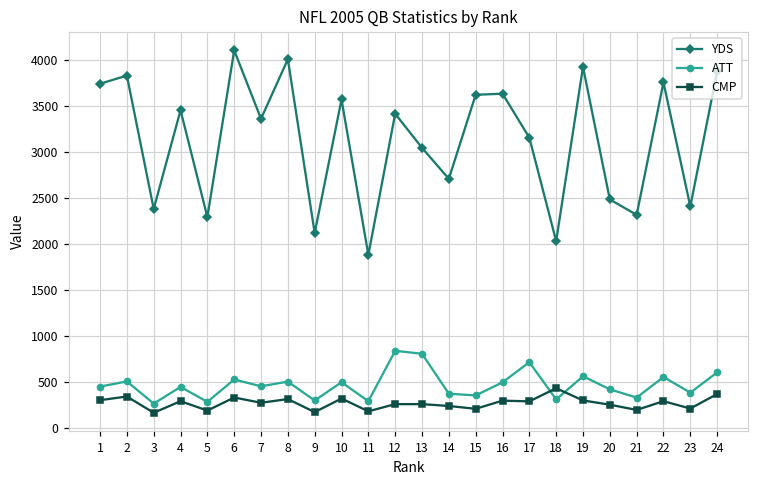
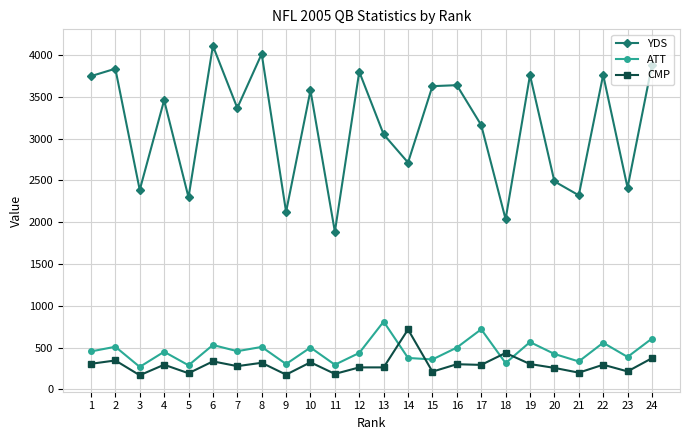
  {
    "YDS": {
      "1": 3700,
      "2": 3800,
      "3": 2400,
      "4": 3500,
      "5": 2300,
      "6": 4100,
      "7": 3400,
      "8": 4000,
      "9": 2100,
      "10": 3600,
      "11": 1900,
-     "12": 3400,
+     "12": 3800,
      "13": 3100,
      "14": 2700,
      "15": 3600,
      "16": 3600,
      "17": 3200,
      "18": 2000,
-     "19": 3900,
+     "19": 3800,
      "20": 2500,
      "21": 2300,
      "22": 3800,
      "23": 2400
    },
    "ATT": {
      "1": 500,
      "2": 500,
      "3": 300,
      "4": 400,
      "5": 300,
      "6": 500,
      "7": 500,
      "8": 500,
      "9": 300,
      "10": 500,
      "11": 300,
-     "12": 800,
+     "12": 400,
      "13": 800,
      "14": 400,
      "15": 400,
      "16": 500,
      "17": 700,
      "18": 300,
      "19": 600,
      "20": 400,
      "21": 300,
      "22": 600,
      "23": 400,
      "24": 600
    },
    "CMP": {
      "1": 300,
      "2": 300,
      "3": 200,
      "4": 300,
      "5": 200,
      "6": 300,
      "7": 300,
      "8": 300,
      "9": 200,
      "10": 300,
      "11": 200,
      "12": 300,
      "13": 300,
-     "14": 200,
+     "14": 700,
      "15": 200,
      "16": 300,
      "17": 300,
      "18": 400,
      "19": 300,
      "20": 300,
      "21": 200,
      "22": 300,
      "23": 200,
      "24": 400
    }
  }
